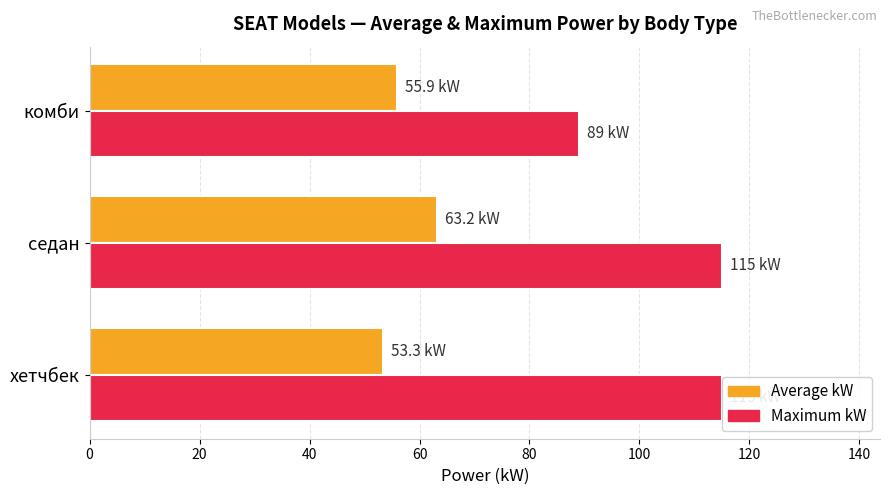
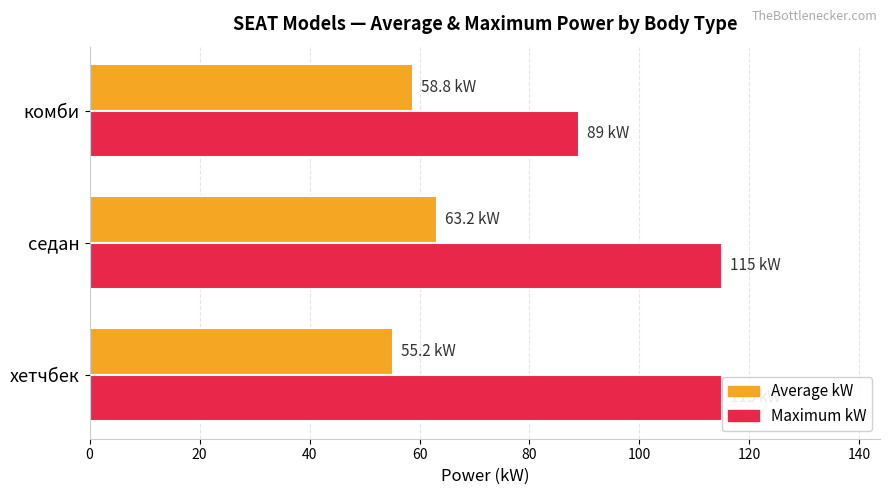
  {
    "Average kW": {
-     "комби": 55.9,
+     "комби": 58.8,
      "седан": 63.2,
-     "хетчбек": 53.3
+     "хетчбек": 55.2
    },
    "Maximum kW": {
      "комби": 89,
      "седан": 115
    }
  }
